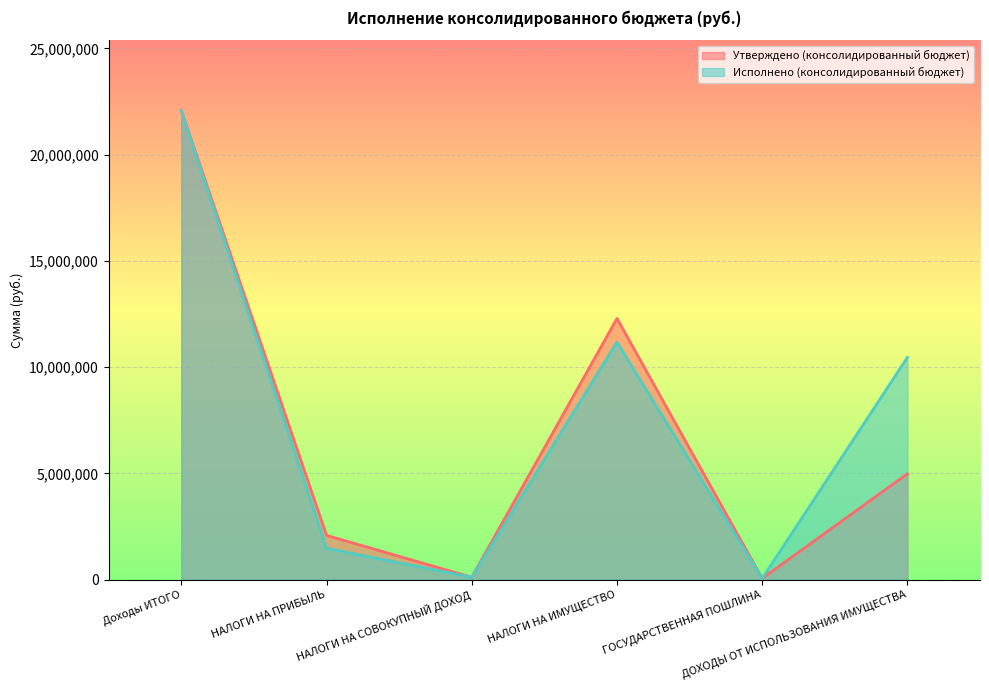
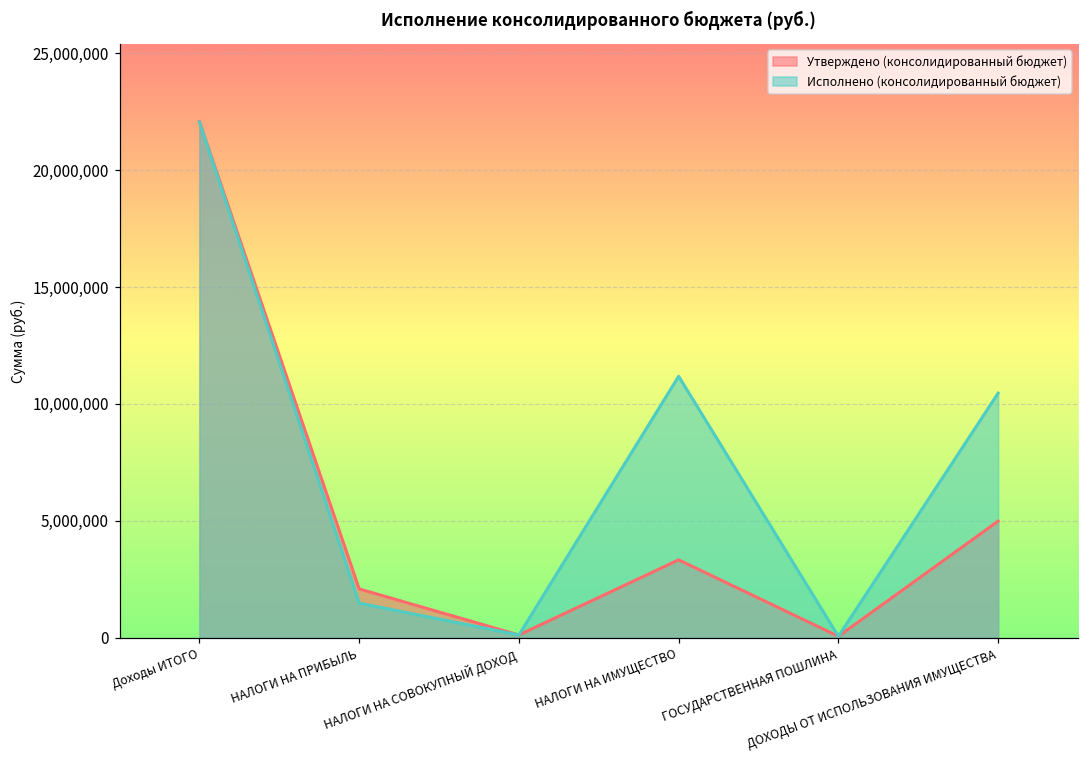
  {
    "Утверждено (консолидированный бюджет)": {
      "НАЛОГИ НА ПРИБЫЛЬ": "2,100,000",
-     "НАЛОГИ НА ИМУЩЕСТВО": "12,300,000",
+     "НАЛОГИ НА ИМУЩЕСТВО": "3,300,000",
      "ДОХОДЫ ОТ ИСПОЛЬЗОВАНИЯ ИМУЩЕСТВА": "5,000,000"
    },
    "Исполнено (консолидированный бюджет)": {
      "НАЛОГИ НА ПРИБЫЛЬ": "1,500,000",
      "НАЛОГИ НА ИМУЩЕСТВО": "11,200,000",
      "ДОХОДЫ ОТ ИСПОЛЬЗОВАНИЯ ИМУЩЕСТВА": "10,500,000"
    }
  }
